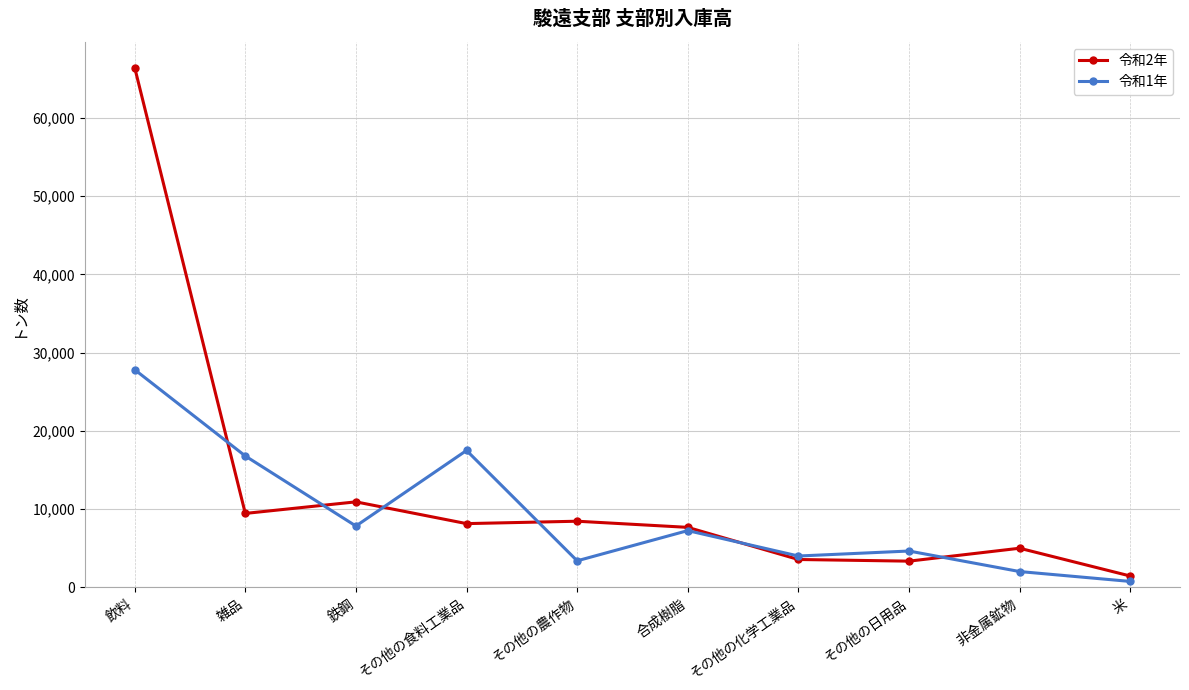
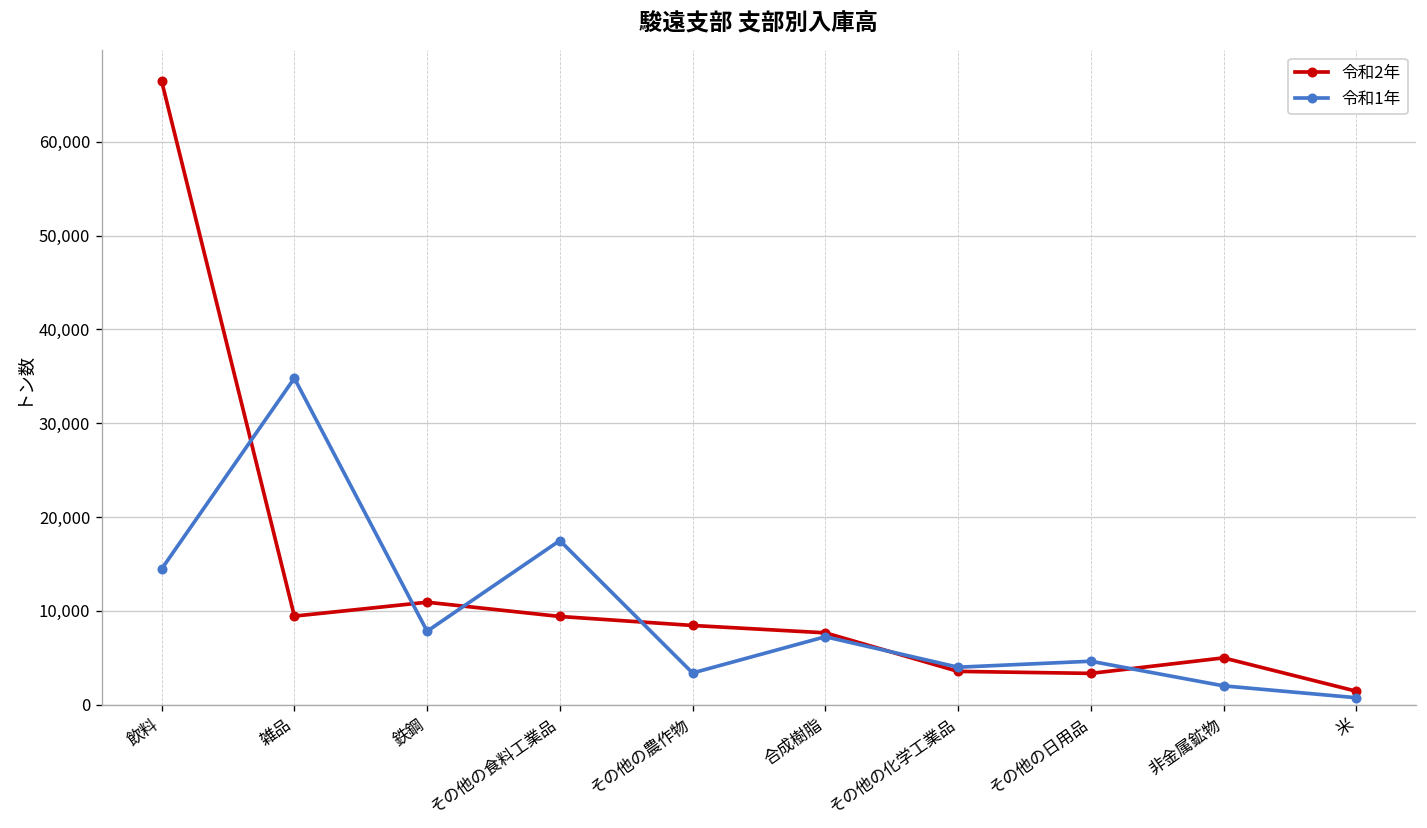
  {
    "令和2年": {
      "飲料": "66,000",
      "雑品": "9,000",
      "鉄鋼": "11,000",
-     "その他の食料工業品": "8,000",
+     "その他の食料工業品": "9,000",
      "その他の農作物": "8,000",
      "合成樹脂": "8,000",
      "その他の化学工業品": "4,000",
      "その他の日用品": "3,000",
      "非金属鉱物": "5,000",
      "米": "1,000"
    },
    "令和1年": {
-     "飲料": "28,000",
-     "雑品": "17,000",
+     "飲料": "14,000",
+     "雑品": "35,000",
      "鉄鋼": "8,000",
      "その他の食料工業品": "17,000",
      "その他の農作物": "3,000",
      "合成樹脂": "7,000",
      "その他の化学工業品": "4,000",
      "その他の日用品": "5,000",
      "非金属鉱物": "2,000",
      "米": "1,000"
    }
  }
